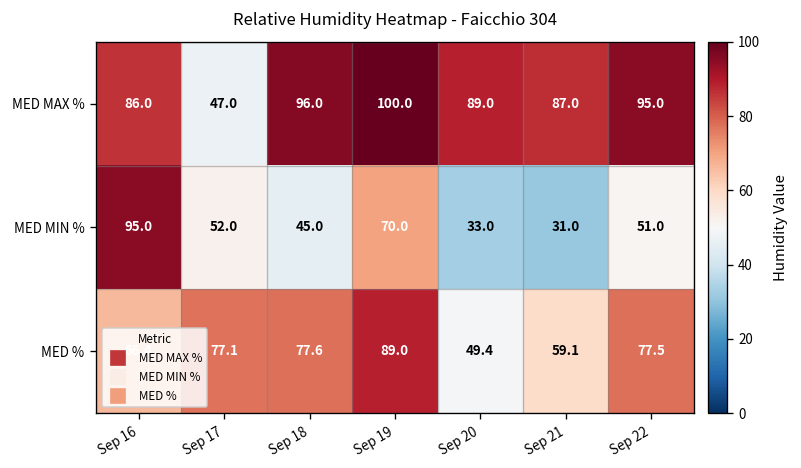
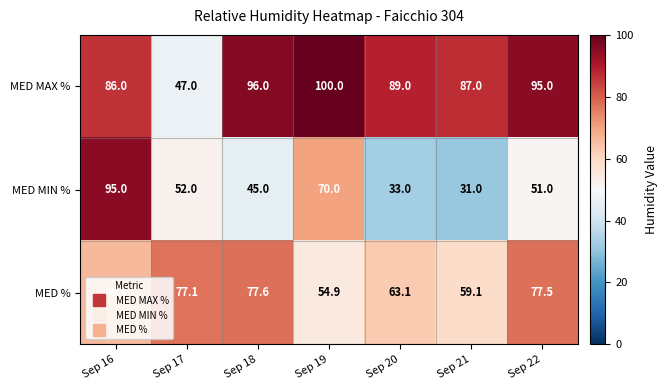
  {
    "MED MAX %": {
      "Sep 16": 86.0,
      "Sep 17": 47.0,
      "Sep 18": 96.0,
      "Sep 19": 100.0,
      "Sep 20": 89.0,
      "Sep 21": 87.0,
      "Sep 22": 95.0
    },
    "MED MIN %": {
      "Sep 16": 95.0,
      "Sep 17": 52.0,
      "Sep 18": 45.0,
      "Sep 19": 70.0,
      "Sep 20": 33.0,
      "Sep 21": 31.0,
      "Sep 22": 51.0
    },
    "MED %": {
      "Sep 17": 77.1,
      "Sep 18": 77.6,
-     "Sep 19": 89.0,
-     "Sep 20": 49.4,
+     "Sep 19": 54.9,
+     "Sep 20": 63.1,
      "Sep 21": 59.1,
      "Sep 22": 77.5
    }
  }
